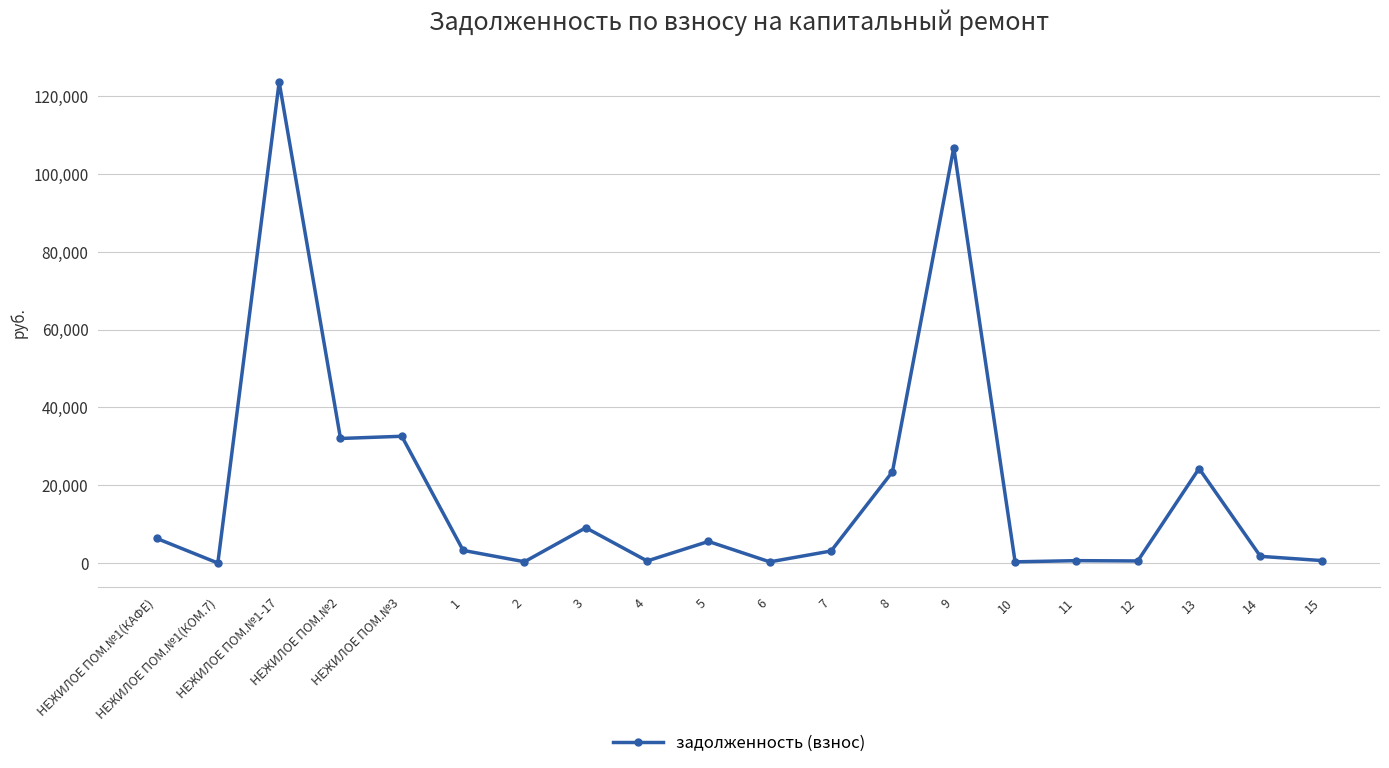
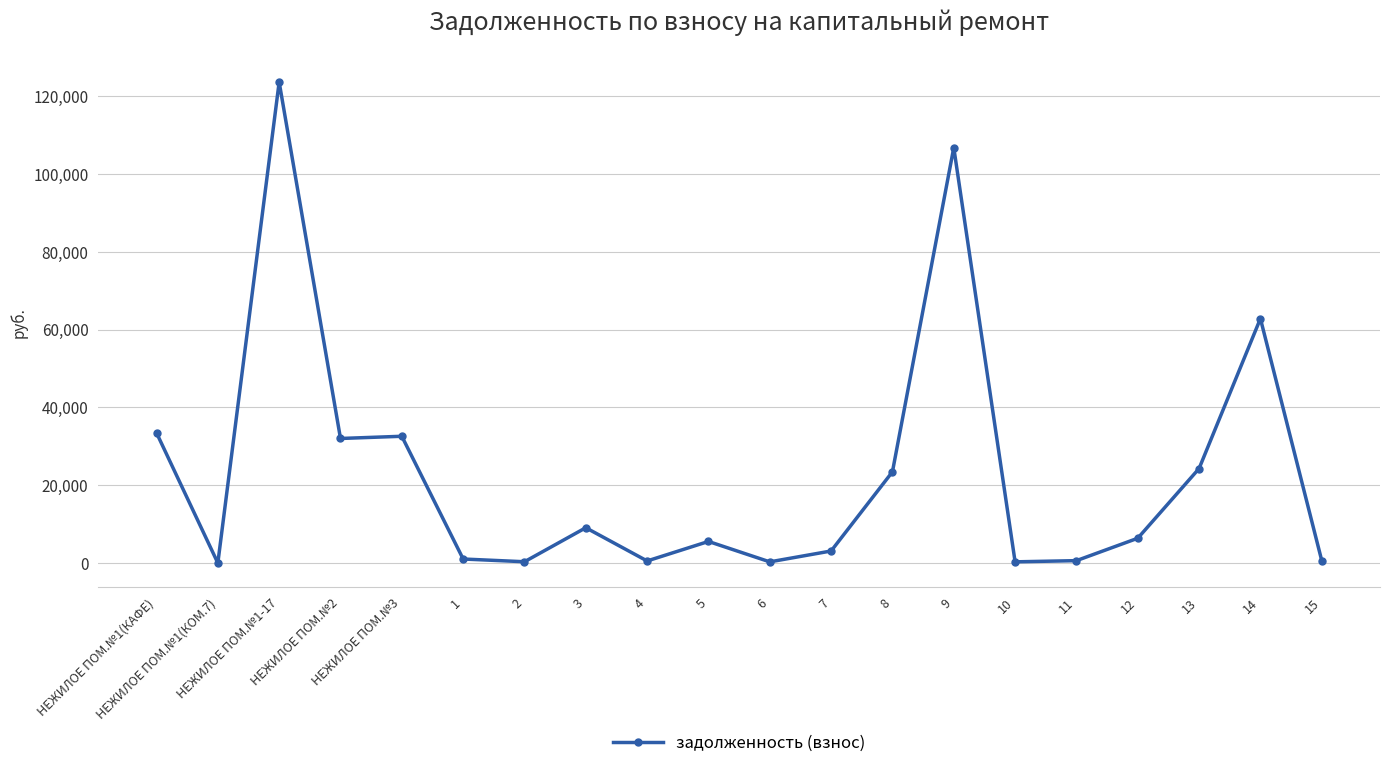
  {
-   "НЕЖИЛОЕ ПОМ.№1(КАФЕ)": "6,000",
+   "НЕЖИЛОЕ ПОМ.№1(КАФЕ)": "33,000",
    "НЕЖИЛОЕ ПОМ.№1(КОМ.7)": "0",
    "НЕЖИЛОЕ ПОМ.№1-17": "124,000",
    "НЕЖИЛОЕ ПОМ.№2": "32,000",
    "НЕЖИЛОЕ ПОМ.№3": "33,000",
-   "1": "3,000",
+   "1": "1,000",
    "2": "0",
    "3": "9,000",
    "4": "1,000",
    "5": "6,000",
    "6": "0",
    "7": "3,000",
    "8": "23,000",
    "9": "107,000",
    "10": "0",
    "11": "1,000",
-   "12": "1,000",
+   "12": "6,000",
    "13": "24,000",
-   "14": "2,000",
+   "14": "63,000",
    "15": "1,000"
  }
